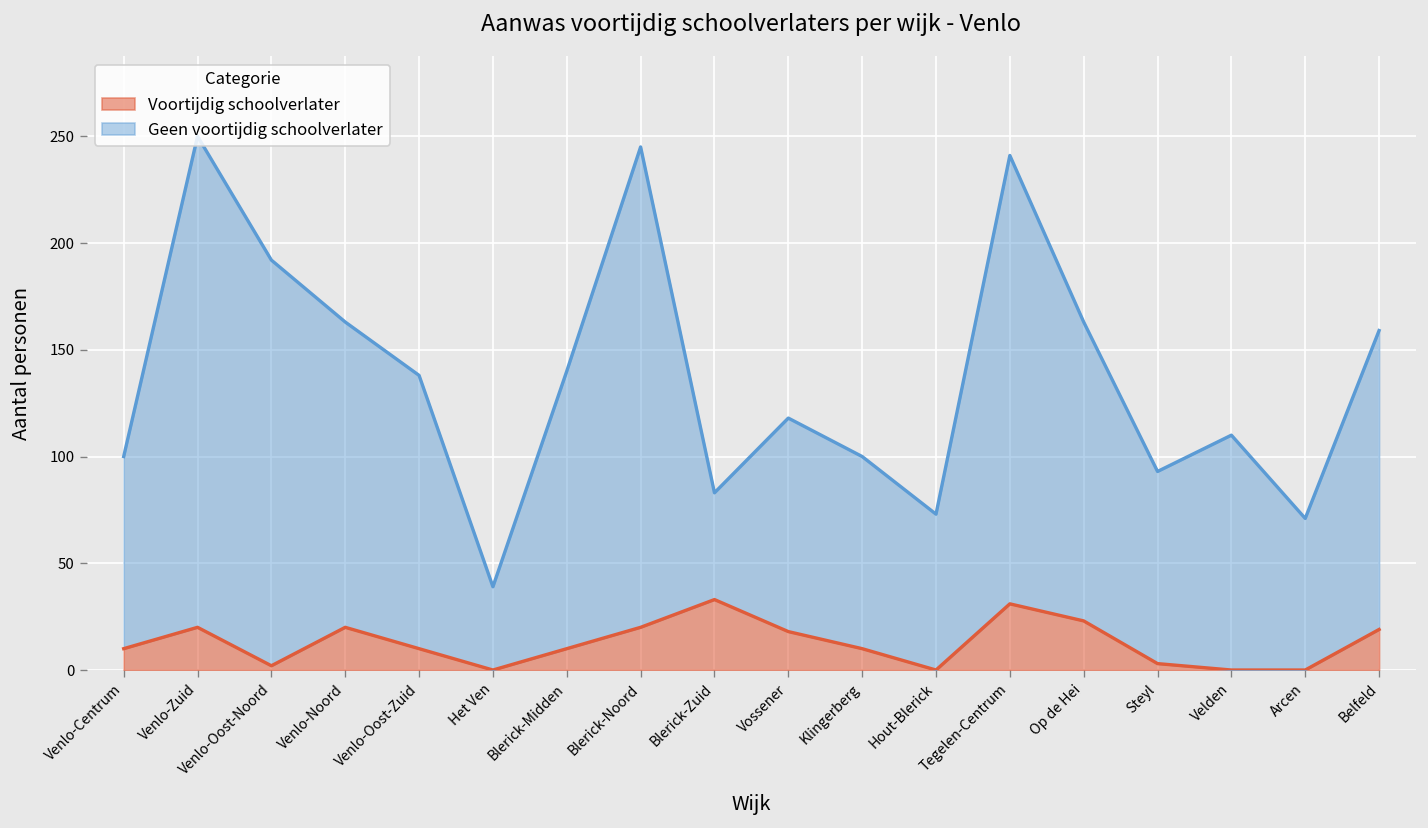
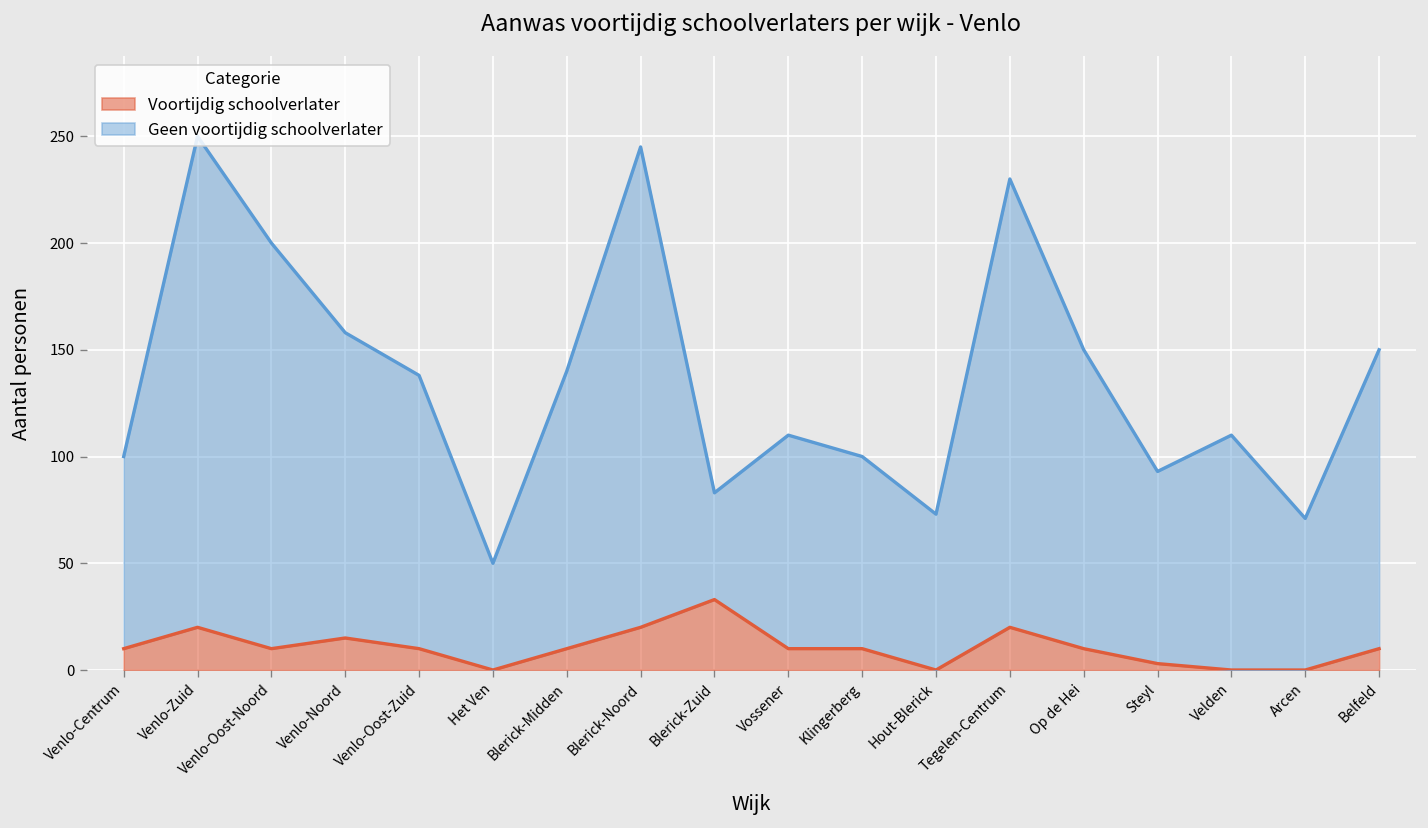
  {
    "Voortijdig schoolverlater": {
      "Venlo-Centrum": 10,
      "Venlo-Zuid": 20,
-     "Venlo-Oost-Noord": 2,
-     "Venlo-Noord": 20,
+     "Venlo-Oost-Noord": 10,
+     "Venlo-Noord": 15,
      "Venlo-Oost-Zuid": 10,
      "Het Ven": 0,
      "Blerick-Midden": 10,
      "Blerick-Noord": 20,
      "Blerick-Zuid": 33,
-     "Vossener": 18,
+     "Vossener": 10,
      "Klingerberg": 10,
      "Hout-Blerick": 0,
-     "Tegelen-Centrum": 31,
-     "Op de Hei": 23,
+     "Tegelen-Centrum": 20,
+     "Op de Hei": 10,
      "Steyl": 3,
      "Velden": 0,
      "Arcen": 0,
-     "Belfeld": 19
+     "Belfeld": 10
    },
    "Geen voortijdig schoolverlater": {
      "Venlo-Centrum": 90,
      "Venlo-Oost-Noord": 190,
      "Venlo-Noord": 143,
      "Venlo-Oost-Zuid": 128,
-     "Het Ven": 39,
+     "Het Ven": 50,
      "Blerick-Midden": 130,
      "Blerick-Noord": 225,
      "Blerick-Zuid": 50,
      "Vossener": 100,
      "Klingerberg": 90,
      "Hout-Blerick": 73,
      "Tegelen-Centrum": 210,
      "Op de Hei": 140,
      "Steyl": 90,
      "Velden": 110,
      "Arcen": 71,
      "Belfeld": 140
    }
  }
